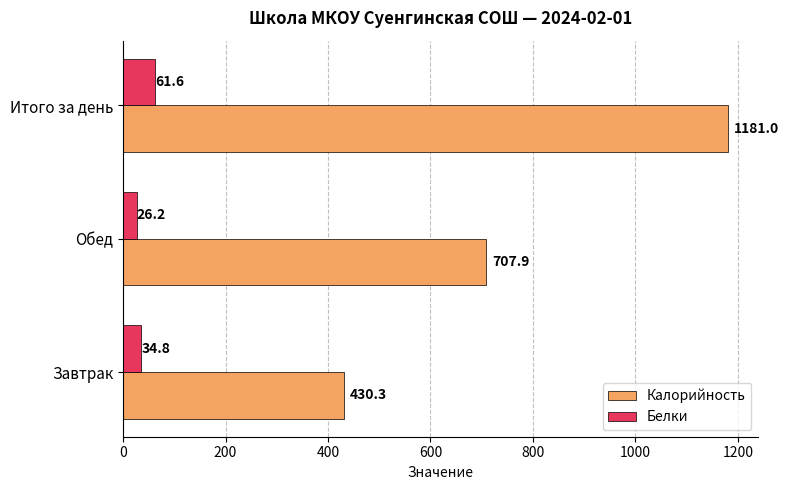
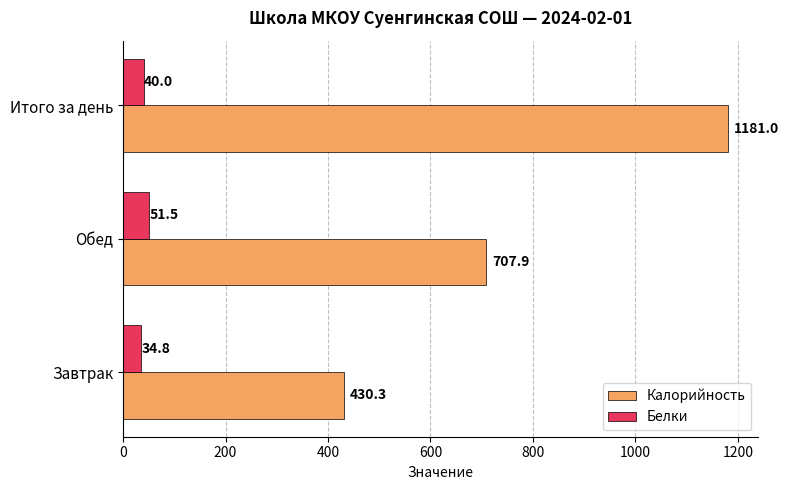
  {
    "Калорийность": {
      "Итого за день": 1181.0,
      "Обед": 707.9,
      "Завтрак": 430.3
    },
    "Белки": {
-     "Итого за день": 61.6,
-     "Обед": 26.2,
+     "Итого за день": 40.0,
+     "Обед": 51.5,
      "Завтрак": 34.8
    }
  }
